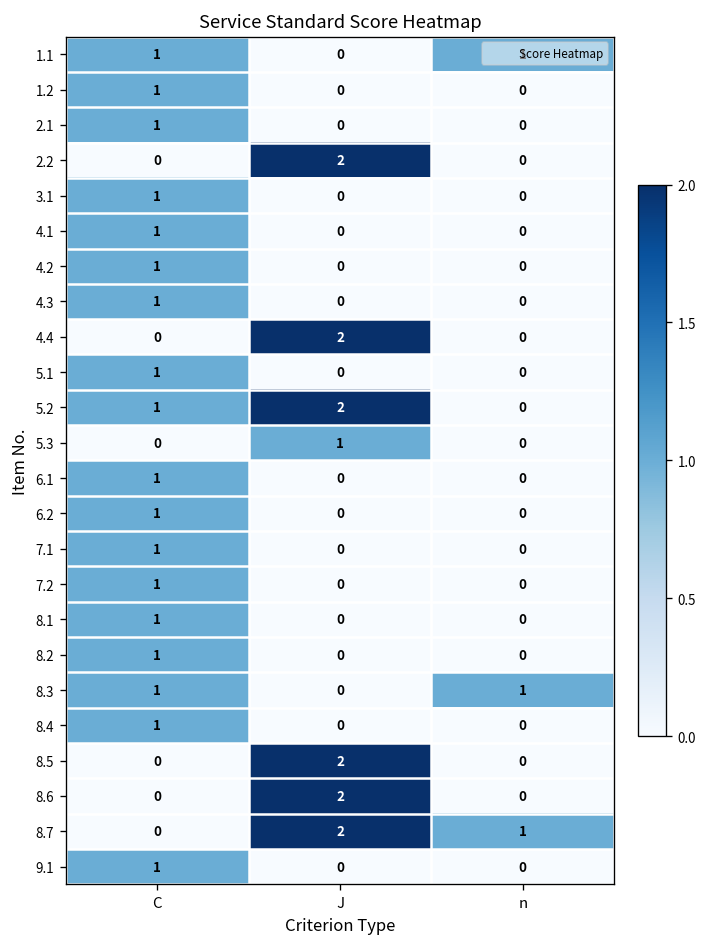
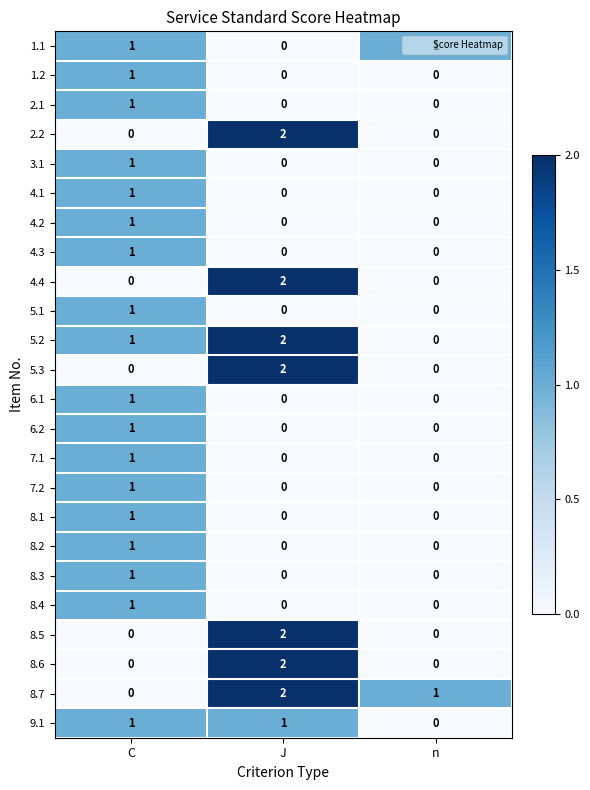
  {
    "1.1": {
      "C": 1,
      "J": 0
    },
    "1.2": {
      "C": 1,
      "J": 0,
      "n": 0
    },
    "2.1": {
      "C": 1,
      "J": 0,
      "n": 0
    },
    "2.2": {
      "C": 0,
      "J": 2,
      "n": 0
    },
    "3.1": {
      "C": 1,
      "J": 0,
      "n": 0
    },
    "4.1": {
      "C": 1,
      "J": 0,
      "n": 0
    },
    "4.2": {
      "C": 1,
      "J": 0,
      "n": 0
    },
    "4.3": {
      "C": 1,
      "J": 0,
      "n": 0
    },
    "4.4": {
      "C": 0,
      "J": 2,
      "n": 0
    },
    "5.1": {
      "C": 1,
      "J": 0,
      "n": 0
    },
    "5.2": {
      "C": 1,
      "J": 2,
      "n": 0
    },
    "5.3": {
      "C": 0,
-     "J": 1,
+     "J": 2,
      "n": 0
    },
    "6.1": {
      "C": 1,
      "J": 0,
      "n": 0
    },
    "6.2": {
      "C": 1,
      "J": 0,
      "n": 0
    },
    "7.1": {
      "C": 1,
      "J": 0,
      "n": 0
    },
    "7.2": {
      "C": 1,
      "J": 0,
      "n": 0
    },
    "8.1": {
      "C": 1,
      "J": 0,
      "n": 0
    },
    "8.2": {
      "C": 1,
      "J": 0,
      "n": 0
    },
    "8.3": {
      "C": 1,
      "J": 0,
-     "n": 1
+     "n": 0
    },
    "8.4": {
      "C": 1,
      "J": 0,
      "n": 0
    },
    "8.5": {
      "C": 0,
      "J": 2,
      "n": 0
    },
    "8.6": {
      "C": 0,
      "J": 2,
      "n": 0
    },
    "8.7": {
      "C": 0,
      "J": 2,
      "n": 1
    },
    "9.1": {
      "C": 1,
-     "J": 0,
+     "J": 1,
      "n": 0
    }
  }
